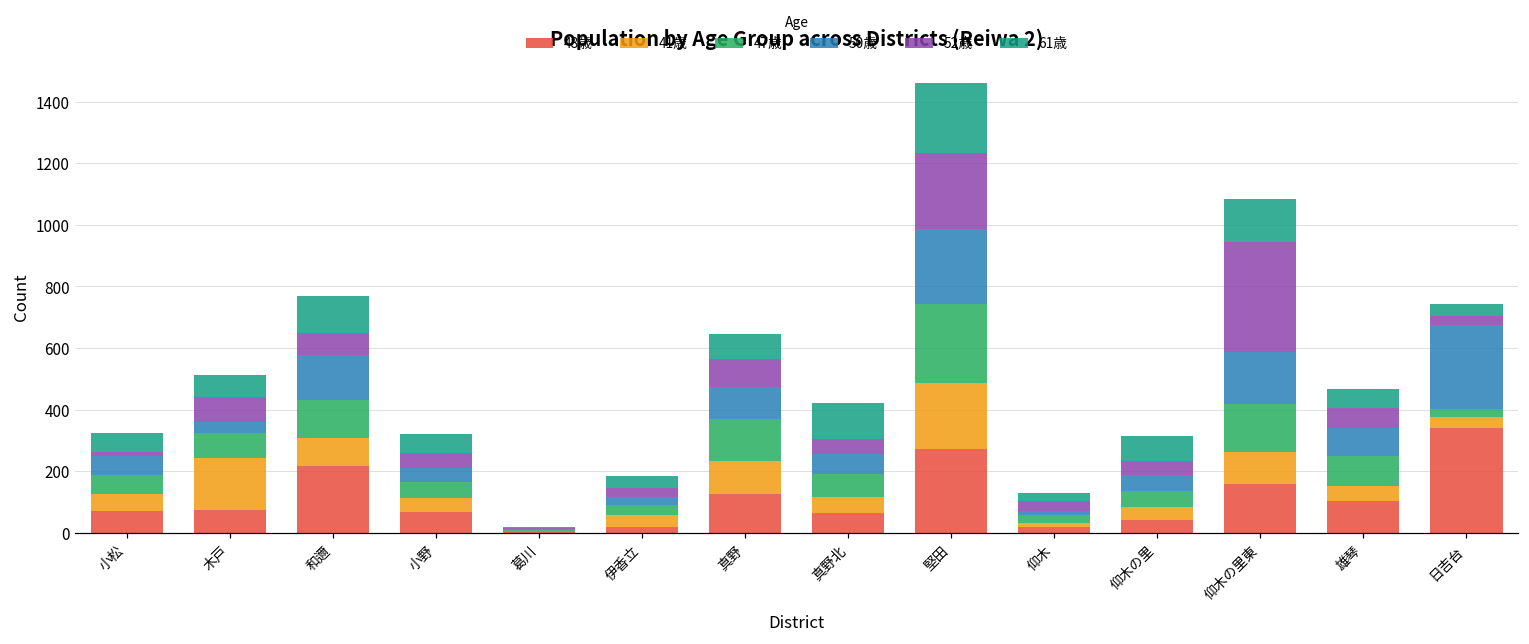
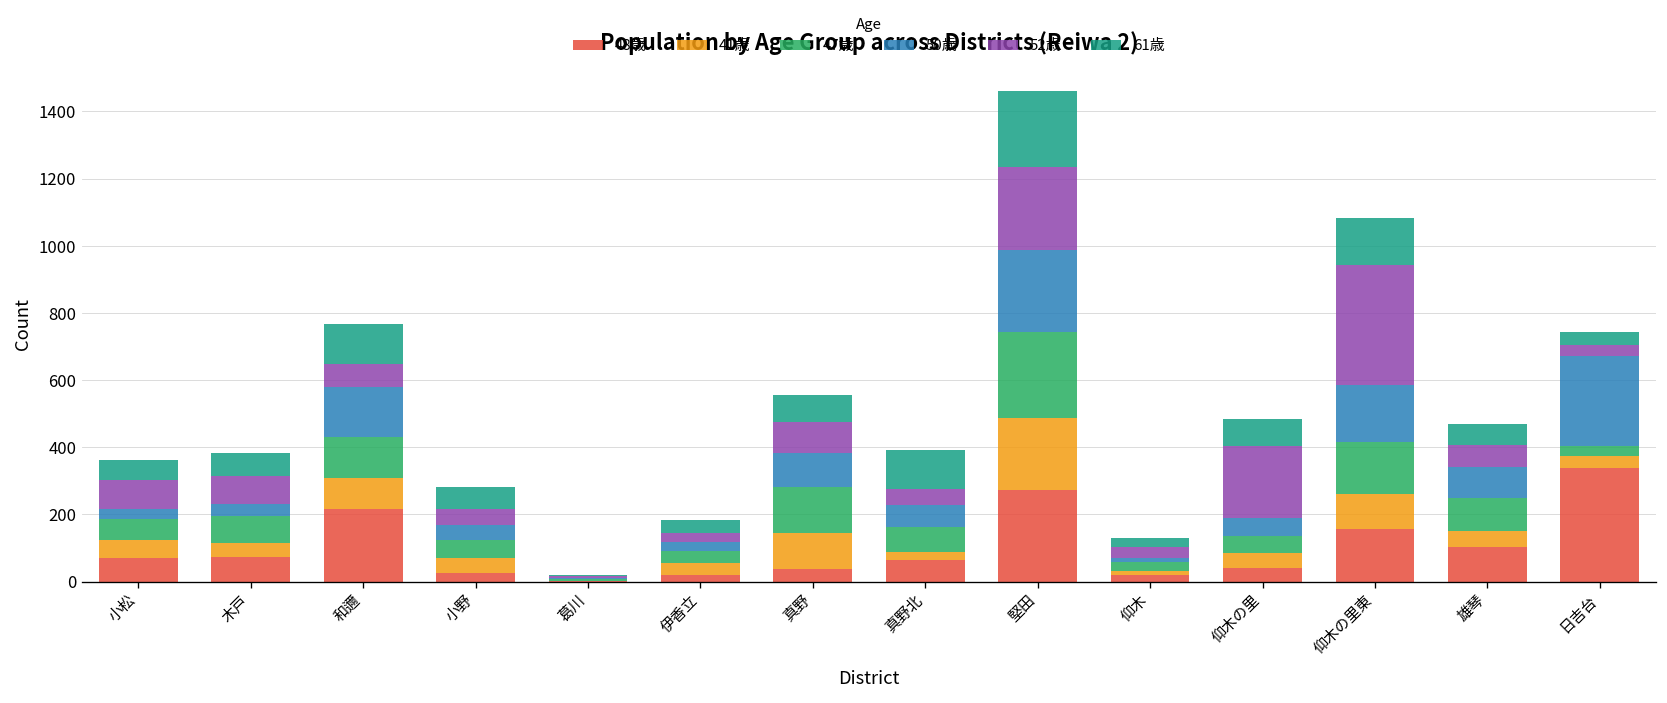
  {
    "48歳": {
      "小松": 70,
      "木戸": 70,
      "和邇": 220,
-     "小野": 70,
+     "小野": 30,
      "伊香立": 20,
-     "真野": 130,
+     "真野": 40,
      "真野北": 70,
      "堅田": 270,
      "仰木": 20,
      "仰木の里": 40,
      "仰木の里東": 160,
      "雄琴": 100,
      "日吉台": 340
    },
    "41歳": {
      "小松": 60,
-     "木戸": 170,
+     "木戸": 40,
      "和邇": 90,
      "小野": 50,
      "伊香立": 40,
      "真野": 110,
-     "真野北": 50,
+     "真野北": 20,
      "堅田": 220,
      "仰木": 10,
      "仰木の里": 40,
      "仰木の里東": 100,
      "雄琴": 50,
      "日吉台": 40
    },
    "50歳": {
-     "小松": 60,
+     "小松": 30,
      "木戸": 30,
      "和邇": 150,
      "小野": 50,
      "伊香立": 30,
      "真野": 100,
      "真野北": 60,
      "堅田": 240,
      "仰木": 10,
      "仰木の里": 50,
      "仰木の里東": 170,
      "雄琴": 90,
      "日吉台": 270
    },
    "52歳": {
-     "小松": 20,
+     "小松": 90,
      "木戸": 80,
      "和邇": 70,
      "小野": 50,
      "伊香立": 30,
      "真野": 90,
      "真野北": 50,
      "堅田": 250,
      "仰木": 30,
-     "仰木の里": 50,
+     "仰木の里": 220,
      "仰木の里東": 360,
      "雄琴": 70,
      "日吉台": 30
    }
  }
